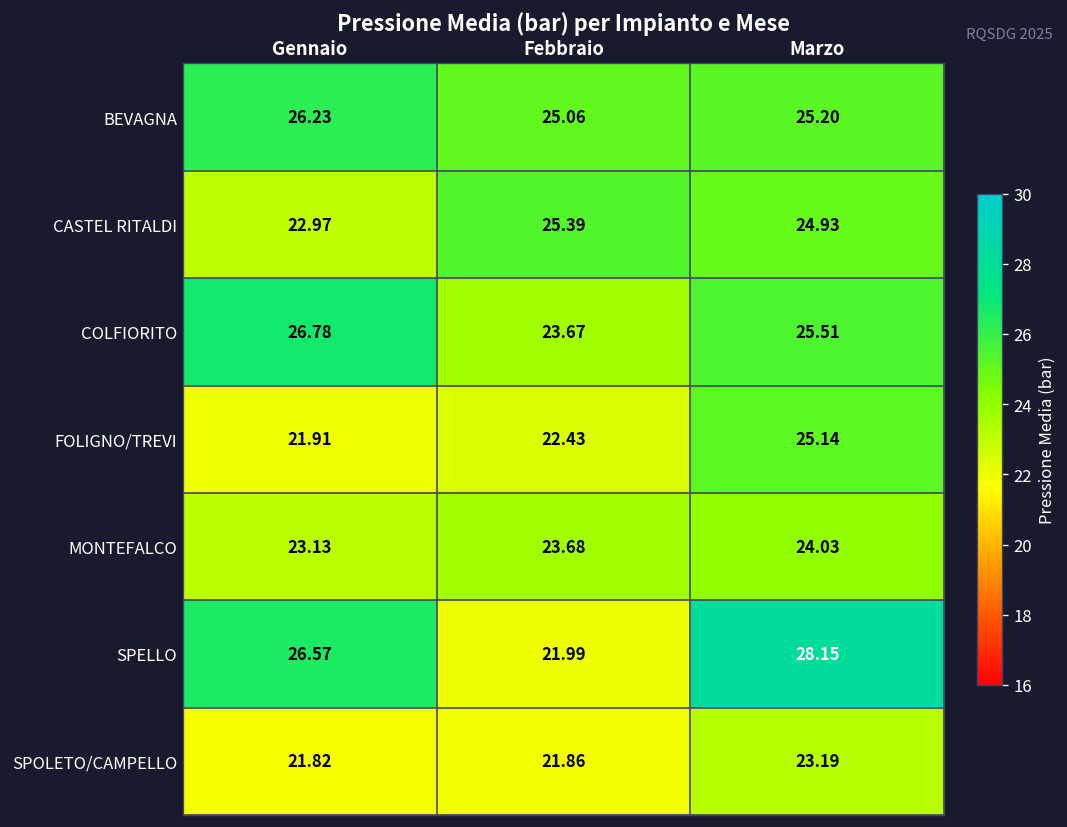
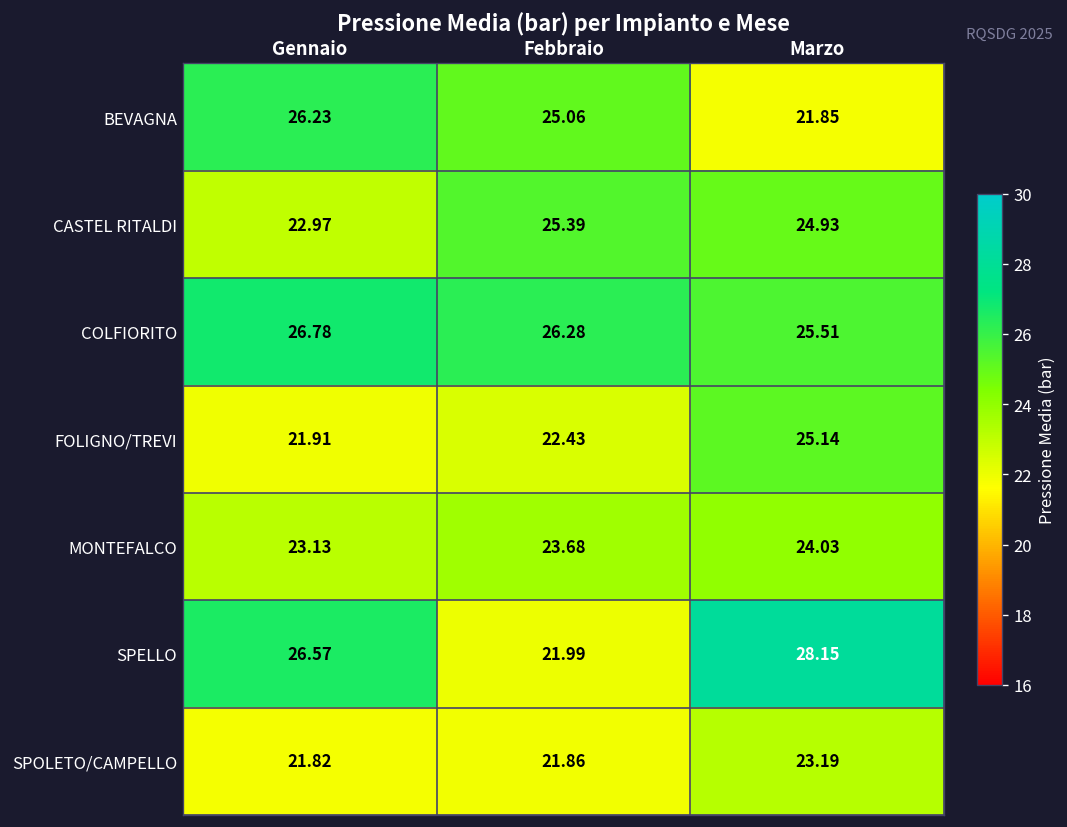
  {
    "BEVAGNA": {
      "Gennaio": 26.23,
      "Febbraio": 25.06,
-     "Marzo": 25.20
+     "Marzo": 21.85
    },
    "CASTEL RITALDI": {
      "Gennaio": 22.97,
      "Febbraio": 25.39,
      "Marzo": 24.93
    },
    "COLFIORITO": {
      "Gennaio": 26.78,
-     "Febbraio": 23.67,
+     "Febbraio": 26.28,
      "Marzo": 25.51
    },
    "FOLIGNO/TREVI": {
      "Gennaio": 21.91,
      "Febbraio": 22.43,
      "Marzo": 25.14
    },
    "MONTEFALCO": {
      "Gennaio": 23.13,
      "Febbraio": 23.68,
      "Marzo": 24.03
    },
    "SPELLO": {
      "Gennaio": 26.57,
      "Febbraio": 21.99,
      "Marzo": 28.15
    },
    "SPOLETO/CAMPELLO": {
      "Gennaio": 21.82,
      "Febbraio": 21.86,
      "Marzo": 23.19
    }
  }
